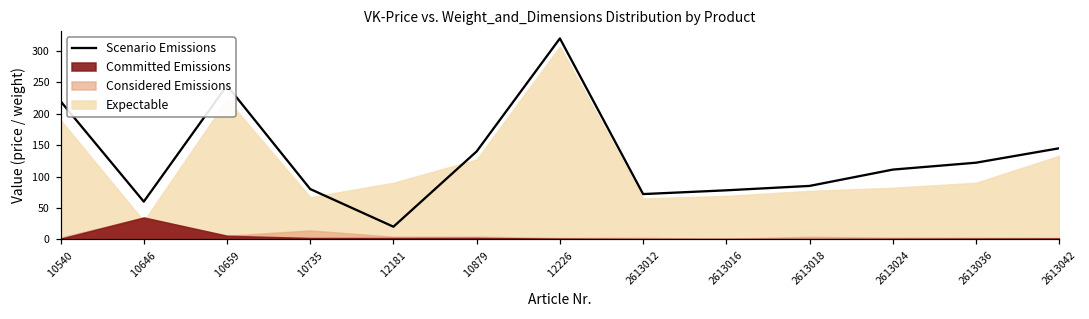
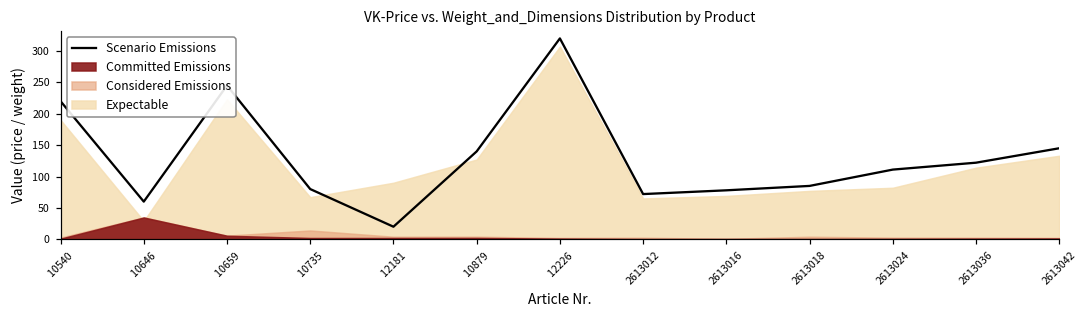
  {
    "Scenario Emissions": {
      "10540": 220,
      "10646": 60,
      "10735": 80,
      "12181": 20,
      "10879": 140,
      "12226": 320,
      "2613012": 70,
      "2613016": 80,
      "2613018": 90,
      "2613024": 110,
      "2613036": 120,
      "2613042": 150
    },
    "Expectable": {
      "10540": 190,
      "10646": 30,
      "10735": 70,
      "12181": 90,
      "10879": 130,
      "12226": 310,
      "2613012": 70,
      "2613016": 70,
      "2613018": 80,
      "2613024": 80,
-     "2613036": 90,
+     "2613036": 110,
      "2613042": 130
    },
    "Considered Emissions": {
      "10735": 10
    }
  }
